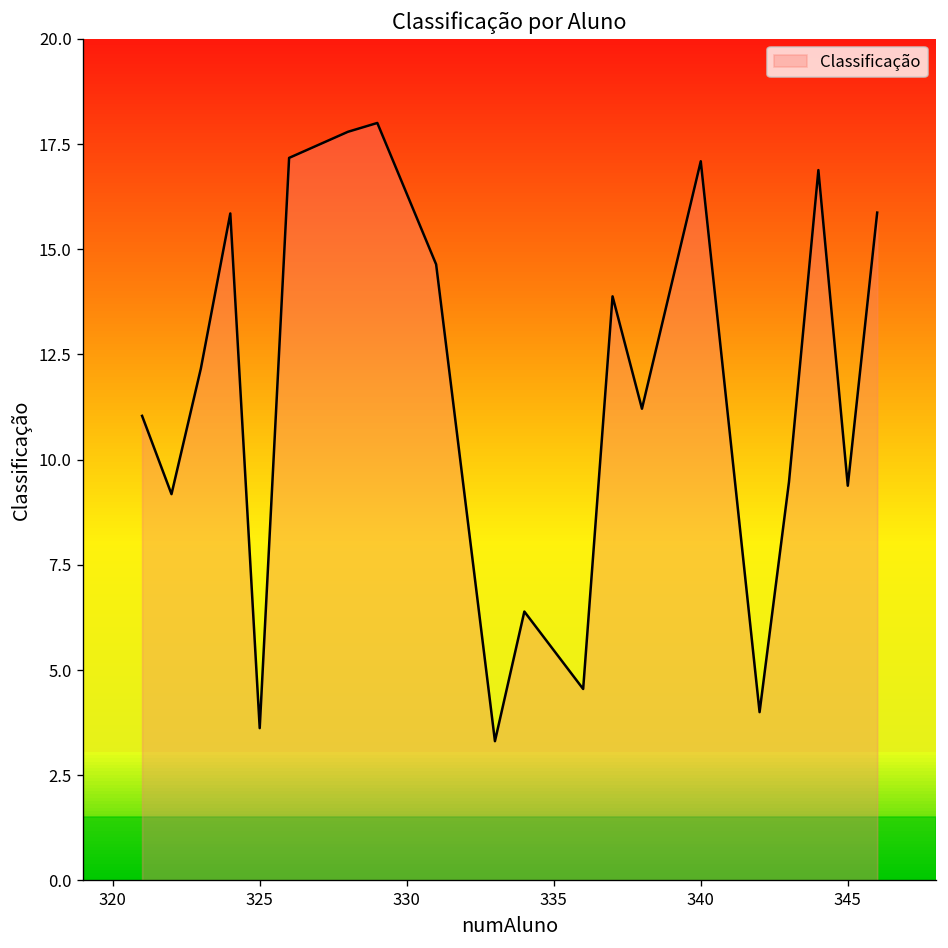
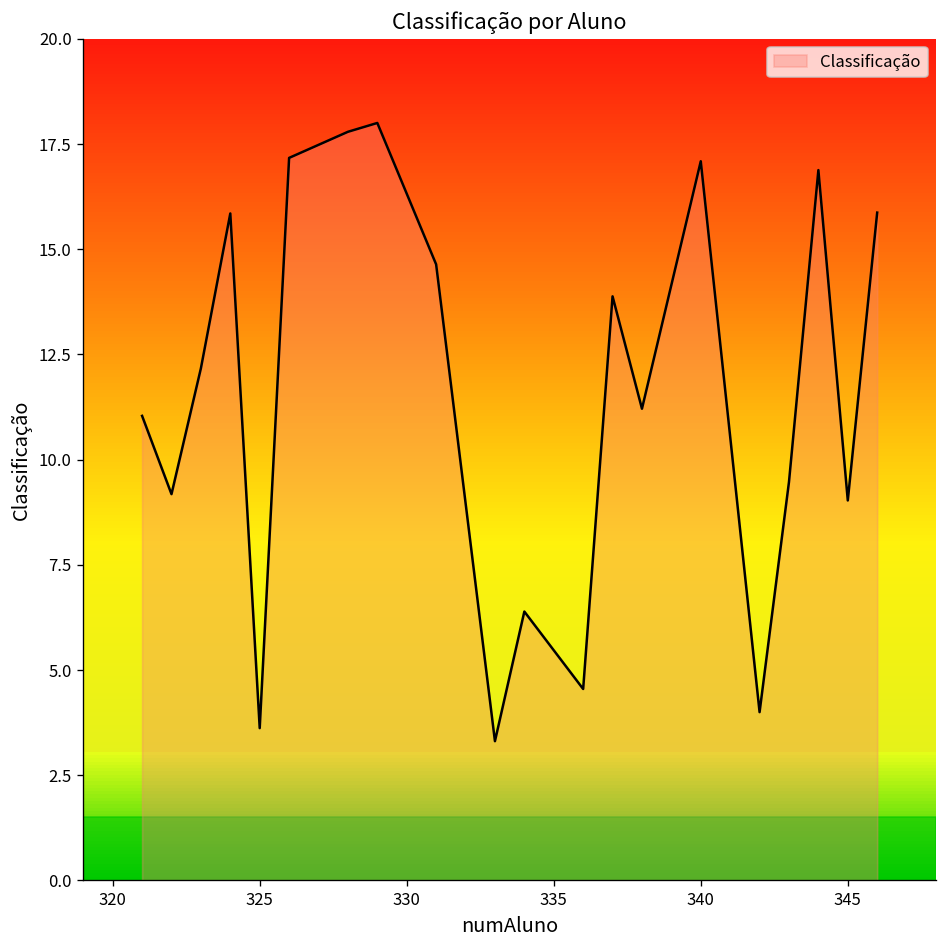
  {
    "325": 3.6,
    "340": 17.1,
-   "345": 9.4
+   "345": 9.0
  }
